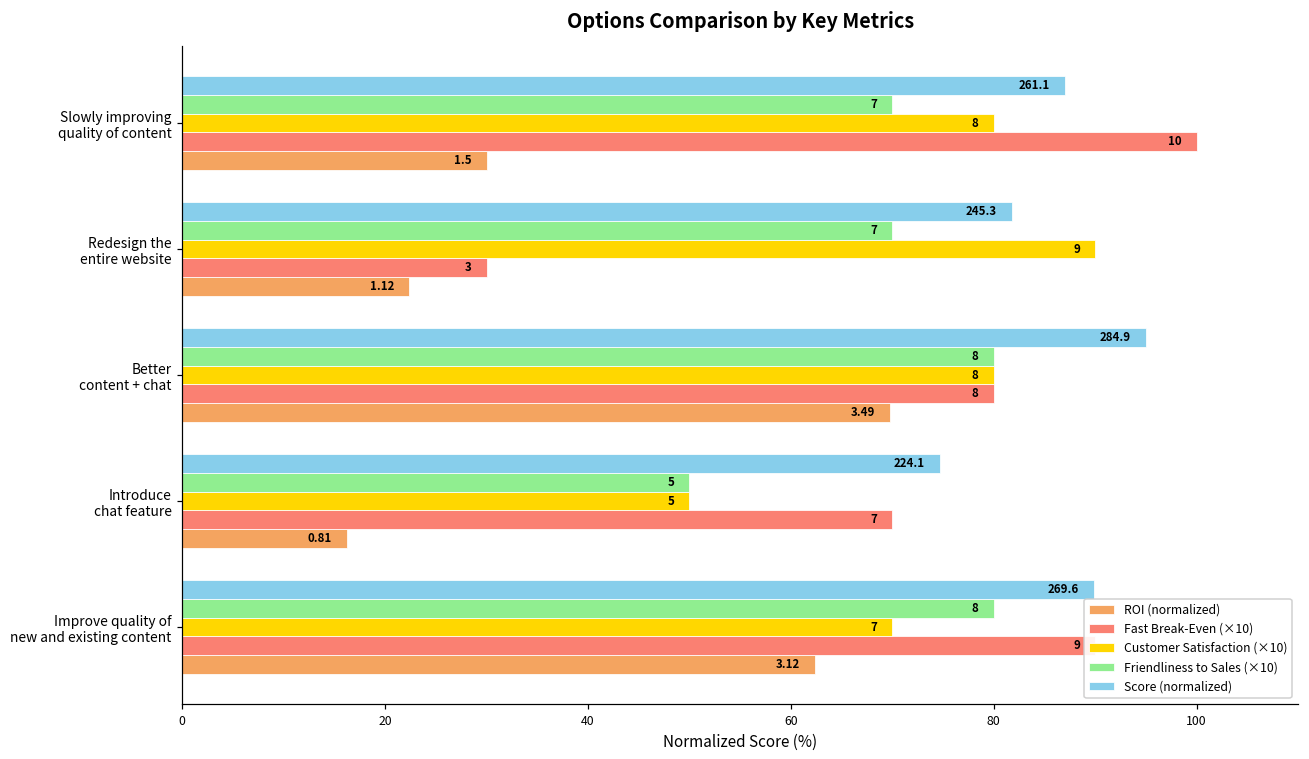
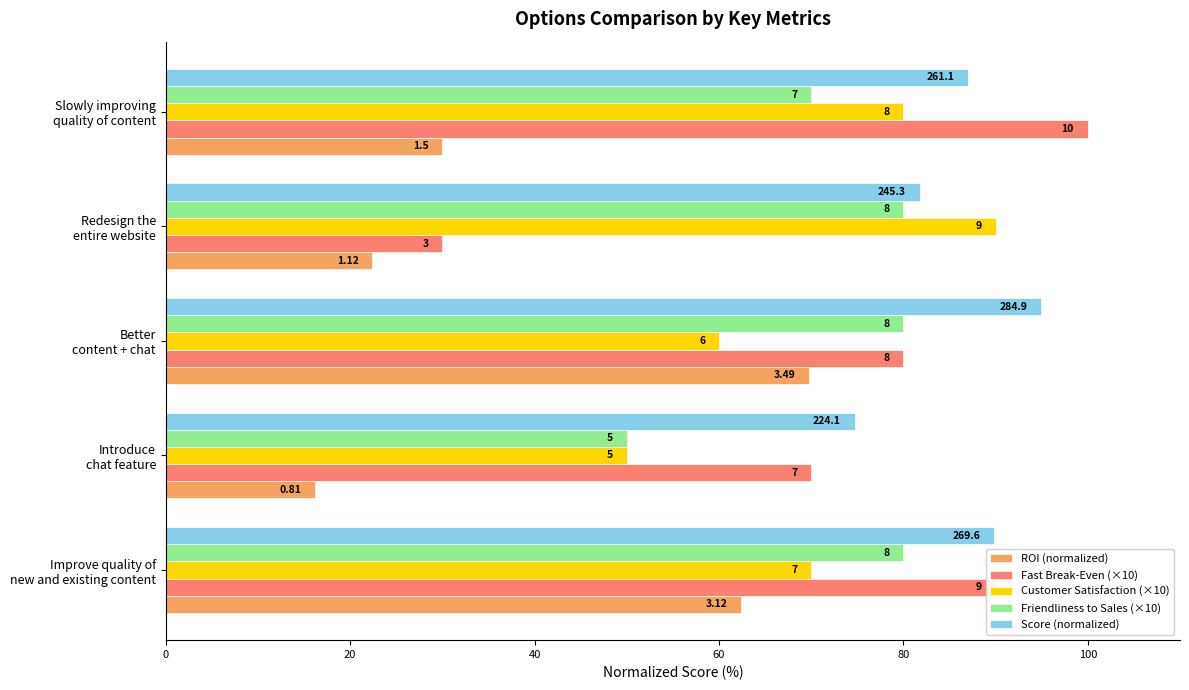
  {
    "Customer Satisfaction (×10)": {
-     "Better content + chat": 8
+     "Better content + chat": 6
    },
    "Friendliness to Sales (×10)": {
-     "Redesign the entire website": 7
+     "Redesign the entire website": 8
    }
  }
